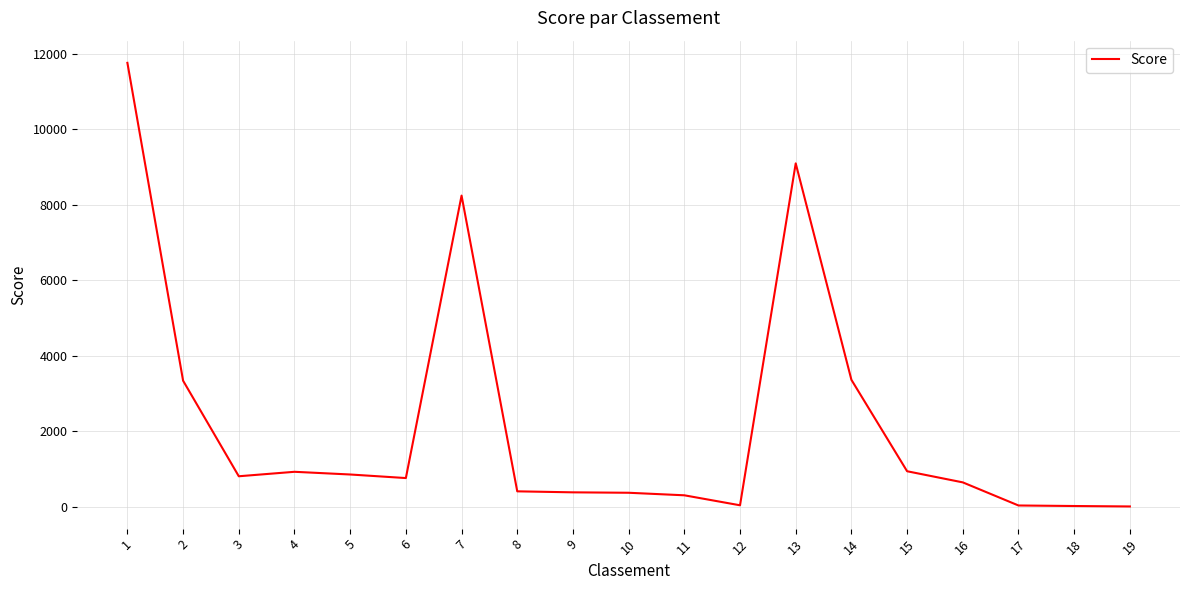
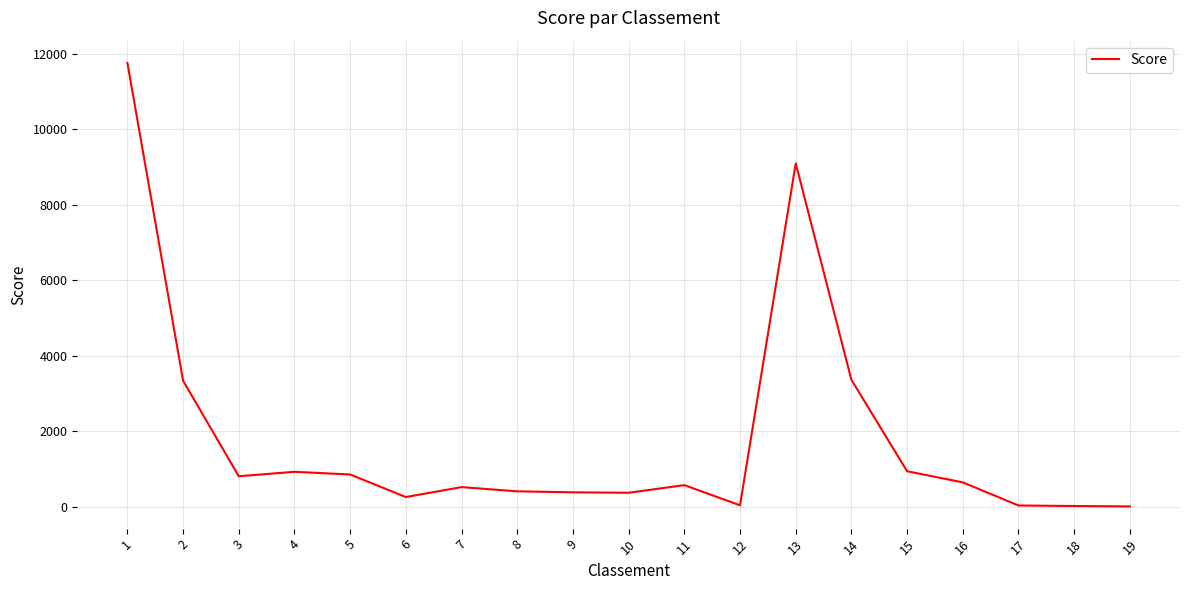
  {
    "1": 11800,
    "2": 3300,
    "3": 800,
    "4": 900,
    "5": 800,
-   "6": 800,
-   "7": 8200,
+   "6": 300,
+   "7": 500,
    "8": 400,
    "9": 400,
    "10": 400,
-   "11": 300,
+   "11": 600,
    "12": 0,
    "13": 9100,
    "14": 3400,
    "15": 900,
    "16": 600,
    "17": 0,
    "18": 0,
    "19": 0
  }
